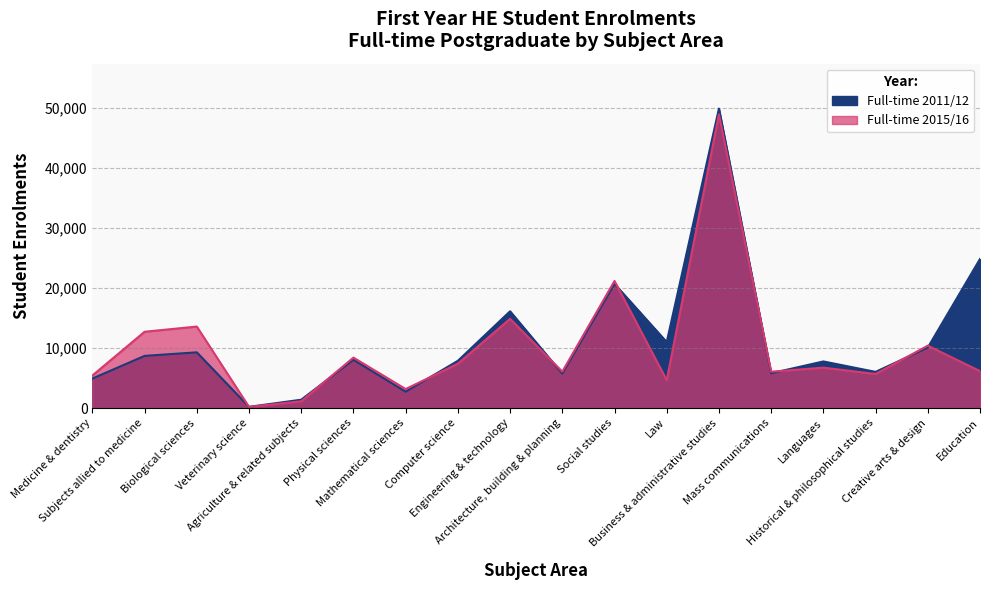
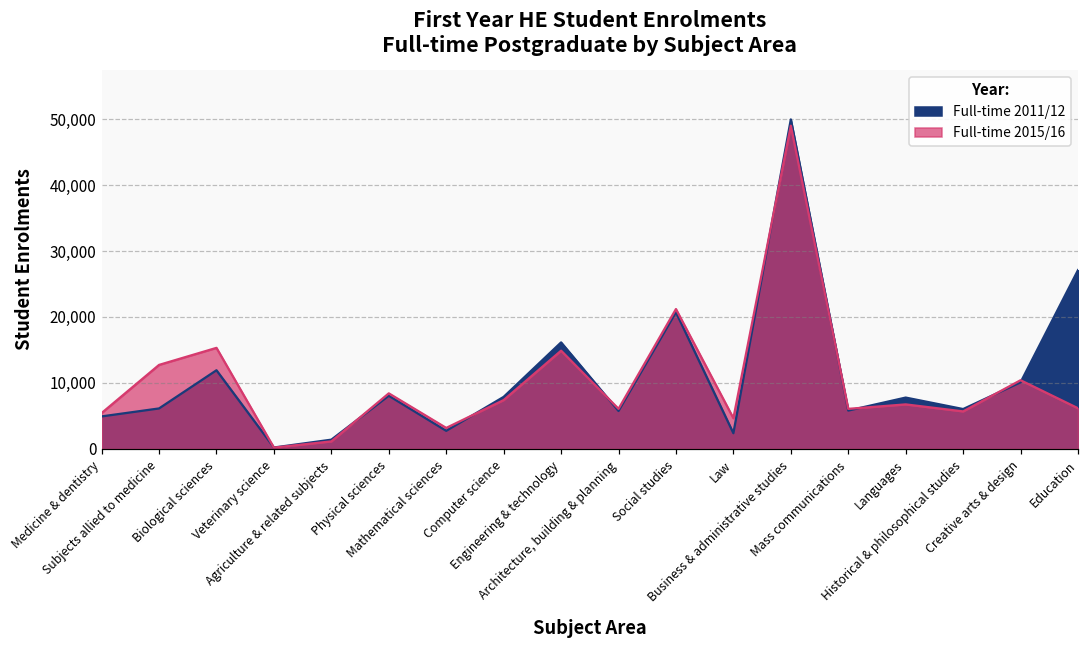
  {
    "Full-time 2011/12": {
      "Medicine & dentistry": "5,000",
-     "Subjects allied to medicine": "9,000",
-     "Biological sciences": "9,000",
+     "Subjects allied to medicine": "6,000",
+     "Biological sciences": "12,000",
      "Mathematical sciences": "3,000",
      "Computer science": "8,000",
      "Engineering & technology": "16,000",
      "Social studies": "21,000",
-     "Law": "11,000",
+     "Law": "2,000",
      "Business & administrative studies": "50,000",
      "Languages": "8,000",
-     "Education": "25,000"
+     "Education": "27,000"
    },
    "Full-time 2015/16": {
      "Medicine & dentistry": "5,000",
      "Subjects allied to medicine": "13,000",
-     "Biological sciences": "14,000",
+     "Biological sciences": "15,000",
      "Mathematical sciences": "3,000",
      "Computer science": "7,000",
      "Engineering & technology": "15,000",
      "Social studies": "21,000",
      "Law": "5,000",
      "Business & administrative studies": "49,000",
      "Languages": "7,000",
      "Education": "6,000"
    }
  }
